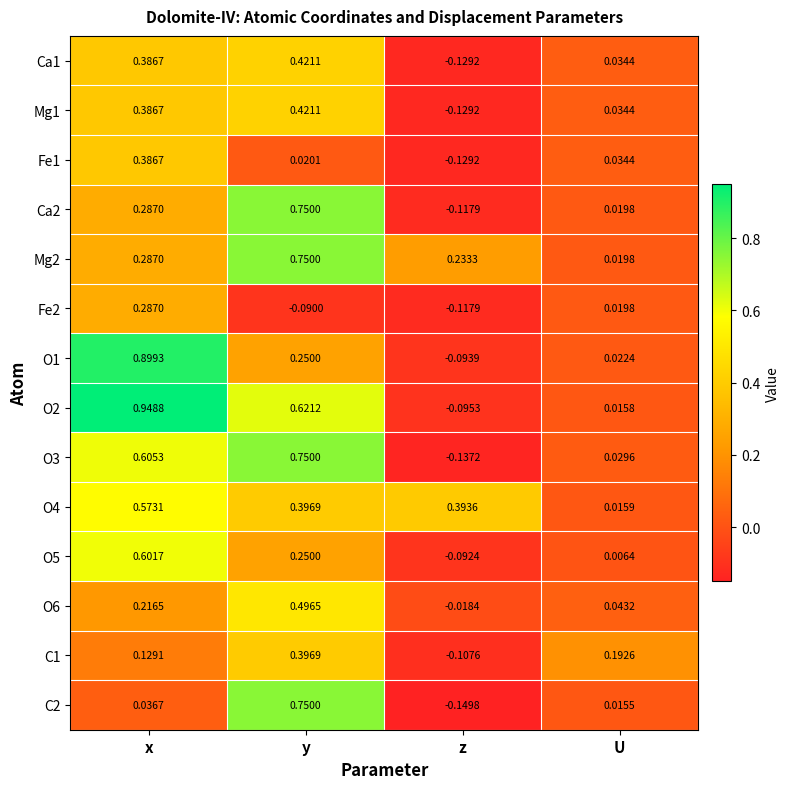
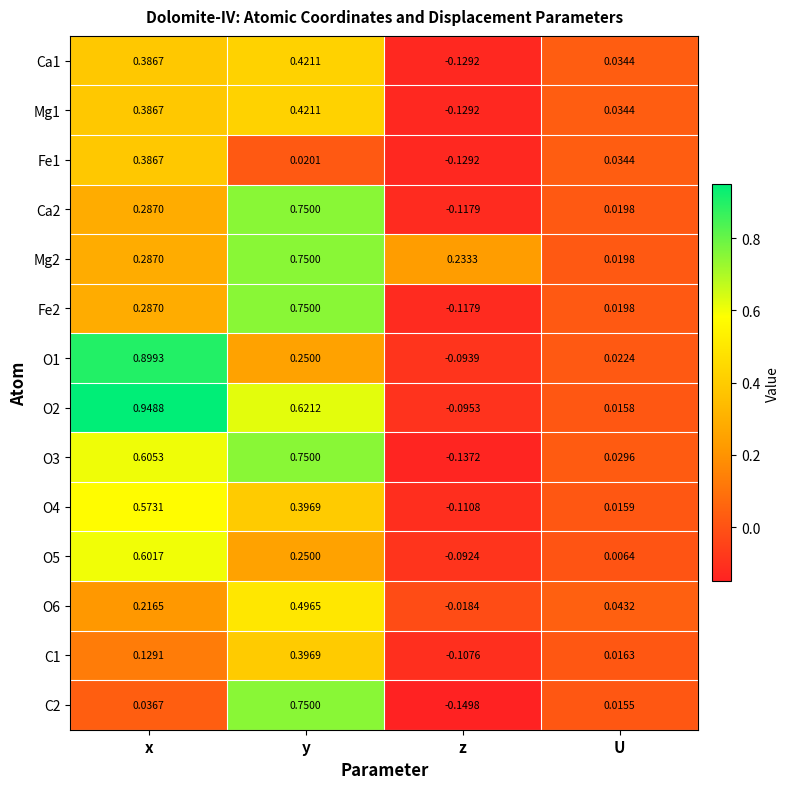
  {
    "Ca1": {
      "x": 0.3867,
      "y": 0.4211,
      "z": -0.1292,
      "U": 0.0344
    },
    "Mg1": {
      "x": 0.3867,
      "y": 0.4211,
      "z": -0.1292,
      "U": 0.0344
    },
    "Fe1": {
      "x": 0.3867,
      "y": 0.0201,
      "z": -0.1292,
      "U": 0.0344
    },
    "Ca2": {
      "x": 0.2870,
      "y": 0.7500,
      "z": -0.1179,
      "U": 0.0198
    },
    "Mg2": {
      "x": 0.2870,
      "y": 0.7500,
      "z": 0.2333,
      "U": 0.0198
    },
    "Fe2": {
      "x": 0.2870,
-     "y": -0.0900,
+     "y": 0.7500,
      "z": -0.1179,
      "U": 0.0198
    },
    "O1": {
      "x": 0.8993,
      "y": 0.2500,
      "z": -0.0939,
      "U": 0.0224
    },
    "O2": {
      "x": 0.9488,
      "y": 0.6212,
      "z": -0.0953,
      "U": 0.0158
    },
    "O3": {
      "x": 0.6053,
      "y": 0.7500,
      "z": -0.1372,
      "U": 0.0296
    },
    "O4": {
      "x": 0.5731,
      "y": 0.3969,
-     "z": 0.3936,
+     "z": -0.1108,
      "U": 0.0159
    },
    "O5": {
      "x": 0.6017,
      "y": 0.2500,
      "z": -0.0924,
      "U": 0.0064
    },
    "O6": {
      "x": 0.2165,
      "y": 0.4965,
      "z": -0.0184,
      "U": 0.0432
    },
    "C1": {
      "x": 0.1291,
      "y": 0.3969,
      "z": -0.1076,
-     "U": 0.1926
+     "U": 0.0163
    },
    "C2": {
      "x": 0.0367,
      "y": 0.7500,
      "z": -0.1498,
      "U": 0.0155
    }
  }
